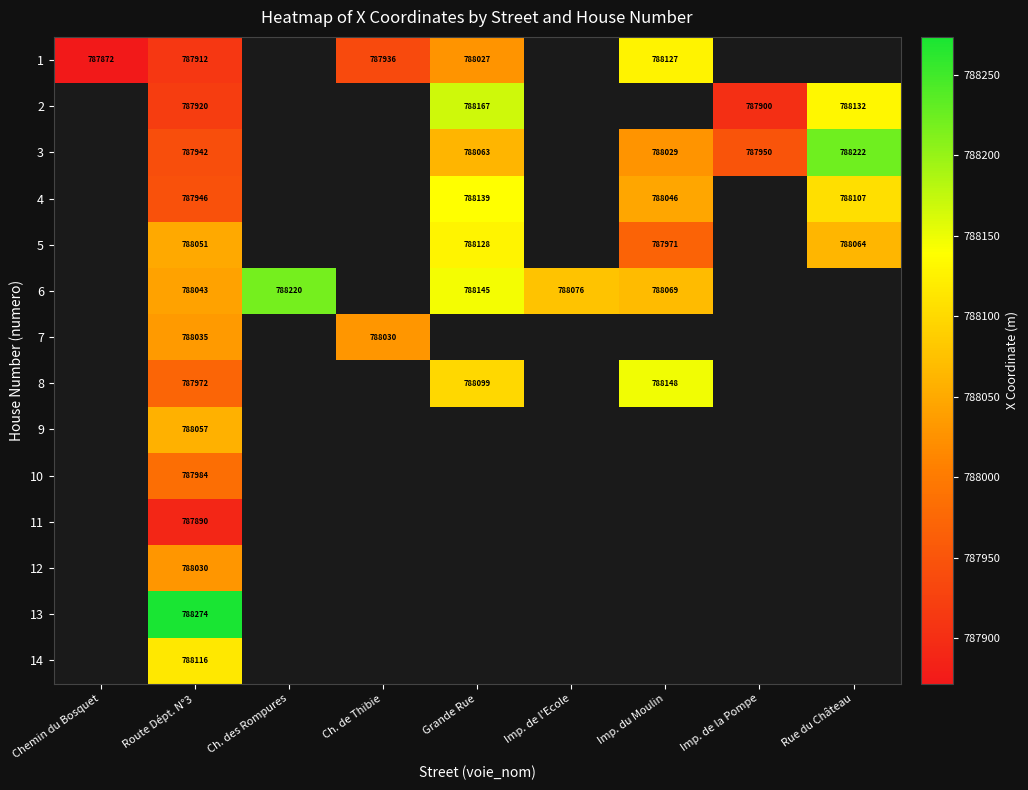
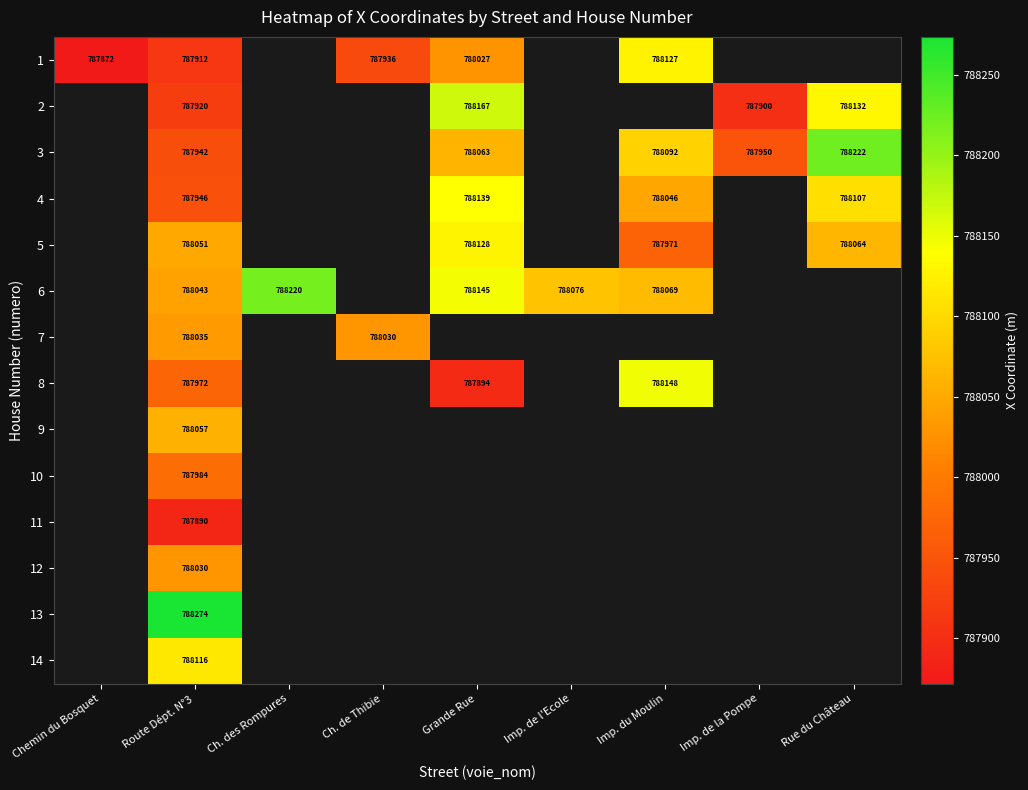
  {
    "1": {
      "Chemin du Bosquet": 787872,
      "Route Dépt. N°3": 787912,
      "Ch. de Thibie": 787936,
      "Grande Rue": 788027,
      "Imp. du Moulin": 788127
    },
    "2": {
      "Route Dépt. N°3": 787920,
      "Grande Rue": 788167,
      "Imp. de la Pompe": 787900,
      "Rue du Château": 788132
    },
    "3": {
      "Route Dépt. N°3": 787942,
      "Grande Rue": 788063,
-     "Imp. du Moulin": 788029,
+     "Imp. du Moulin": 788092,
      "Imp. de la Pompe": 787950,
      "Rue du Château": 788222
    },
    "4": {
      "Route Dépt. N°3": 787946,
      "Grande Rue": 788139,
      "Imp. du Moulin": 788046,
      "Rue du Château": 788107
    },
    "5": {
      "Route Dépt. N°3": 788051,
      "Grande Rue": 788128,
      "Imp. du Moulin": 787971,
      "Rue du Château": 788064
    },
    "6": {
      "Route Dépt. N°3": 788043,
      "Ch. des Rompures": 788220,
      "Grande Rue": 788145,
      "Imp. de l'Ecole": 788076,
      "Imp. du Moulin": 788069
    },
    "7": {
      "Route Dépt. N°3": 788035,
      "Ch. de Thibie": 788030
    },
    "8": {
      "Route Dépt. N°3": 787972,
-     "Grande Rue": 788099,
+     "Grande Rue": 787894,
      "Imp. du Moulin": 788148
    },
    "9": {
      "Route Dépt. N°3": 788057
    },
    "10": {
      "Route Dépt. N°3": 787984
    },
    "11": {
      "Route Dépt. N°3": 787890
    },
    "12": {
      "Route Dépt. N°3": 788030
    },
    "13": {
      "Route Dépt. N°3": 788274
    },
    "14": {
      "Route Dépt. N°3": 788116
    }
  }
